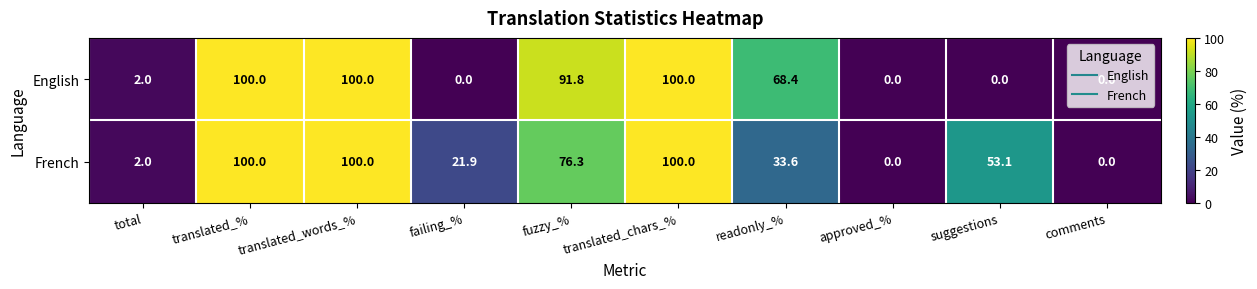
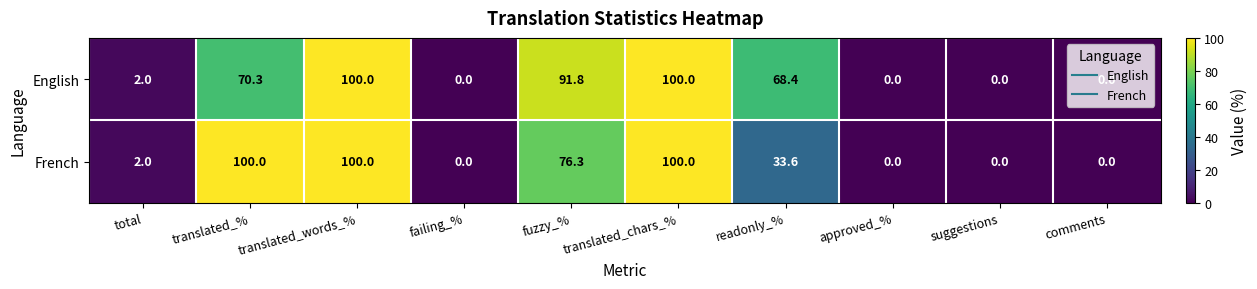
  {
    "English": {
      "total": 2.0,
-     "translated_%": 100.0,
+     "translated_%": 70.3,
      "translated_words_%": 100.0,
      "failing_%": 0.0,
      "fuzzy_%": 91.8,
      "translated_chars_%": 100.0,
      "readonly_%": 68.4,
      "approved_%": 0.0,
      "suggestions": 0.0
    },
    "French": {
      "total": 2.0,
      "translated_%": 100.0,
      "translated_words_%": 100.0,
-     "failing_%": 21.9,
+     "failing_%": 0.0,
      "fuzzy_%": 76.3,
      "translated_chars_%": 100.0,
      "readonly_%": 33.6,
      "approved_%": 0.0,
-     "suggestions": 53.1,
+     "suggestions": 0.0,
      "comments": 0.0
    }
  }
